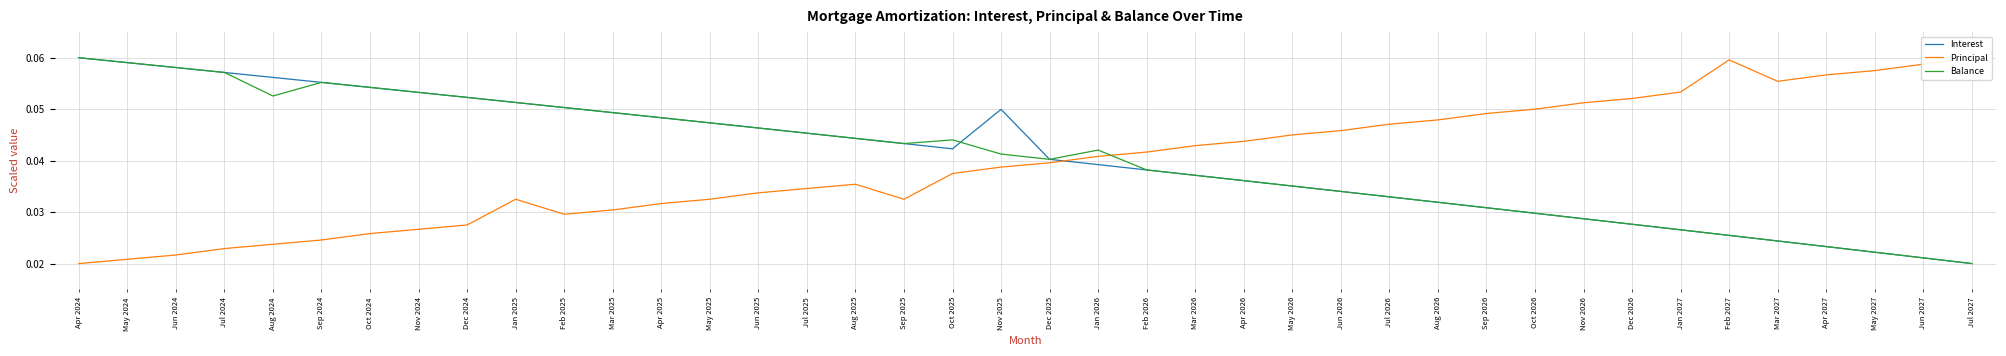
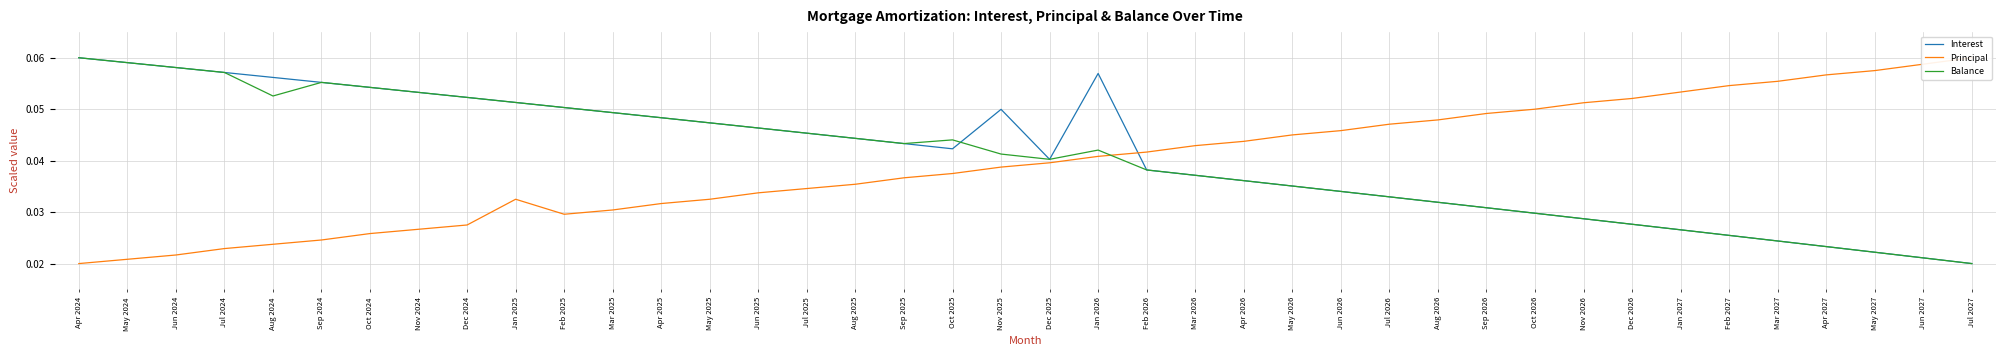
  {
    "Interest": {
      "Aug 2024": 0.056,
      "Oct 2025": 0.042,
      "Nov 2025": 0.050,
-     "Jan 2026": 0.039
+     "Jan 2026": 0.057
    },
    "Principal": {
      "Apr 2024": 0.020,
      "May 2024": 0.021,
      "Jun 2024": 0.022,
      "Jul 2024": 0.023,
      "Aug 2024": 0.024,
      "Sep 2024": 0.025,
      "Oct 2024": 0.026,
      "Nov 2024": 0.027,
      "Dec 2024": 0.028,
      "Jan 2025": 0.033,
      "Feb 2025": 0.030,
      "Mar 2025": 0.030,
      "Apr 2025": 0.032,
      "May 2025": 0.033,
      "Jun 2025": 0.034,
      "Jul 2025": 0.035,
      "Aug 2025": 0.035,
-     "Sep 2025": 0.033,
+     "Sep 2025": 0.037,
      "Oct 2025": 0.038,
      "Nov 2025": 0.039,
      "Dec 2025": 0.040,
      "Jan 2026": 0.041,
      "Feb 2026": 0.042,
      "Mar 2026": 0.043,
      "Apr 2026": 0.044,
      "May 2026": 0.045,
      "Jun 2026": 0.046,
      "Jul 2026": 0.047,
      "Aug 2026": 0.048,
      "Sep 2026": 0.049,
      "Oct 2026": 0.050,
      "Nov 2026": 0.051,
      "Dec 2026": 0.052,
      "Jan 2027": 0.053,
-     "Feb 2027": 0.060,
+     "Feb 2027": 0.055,
      "Mar 2027": 0.055,
      "Apr 2027": 0.057,
      "May 2027": 0.057
    },
    "Balance": {
      "Aug 2024": 0.053,
      "Oct 2025": 0.044,
      "Nov 2025": 0.041,
      "Jan 2026": 0.042
    }
  }
